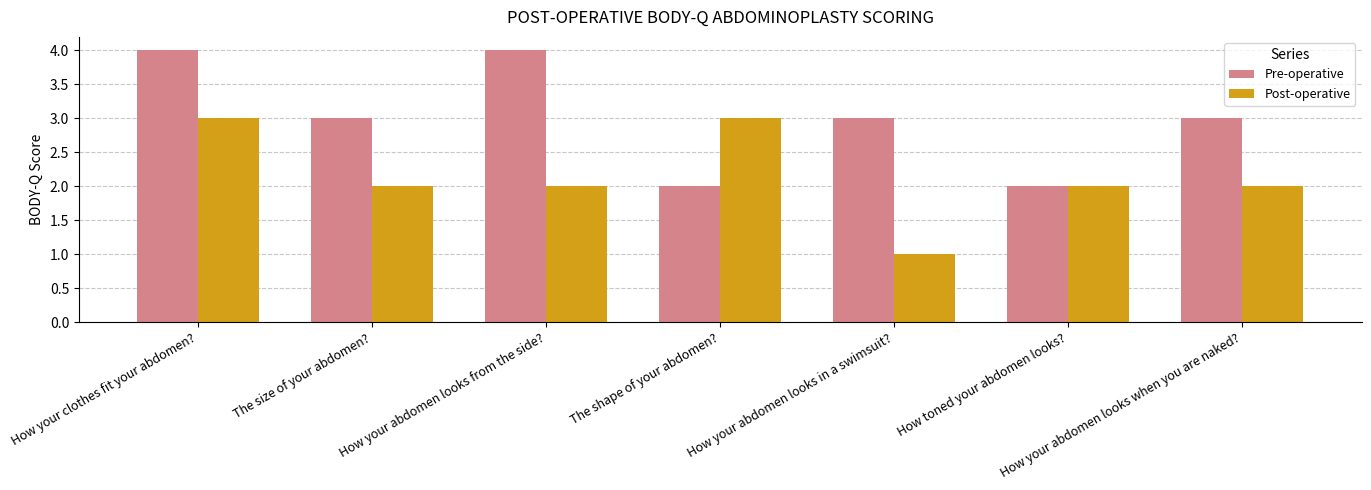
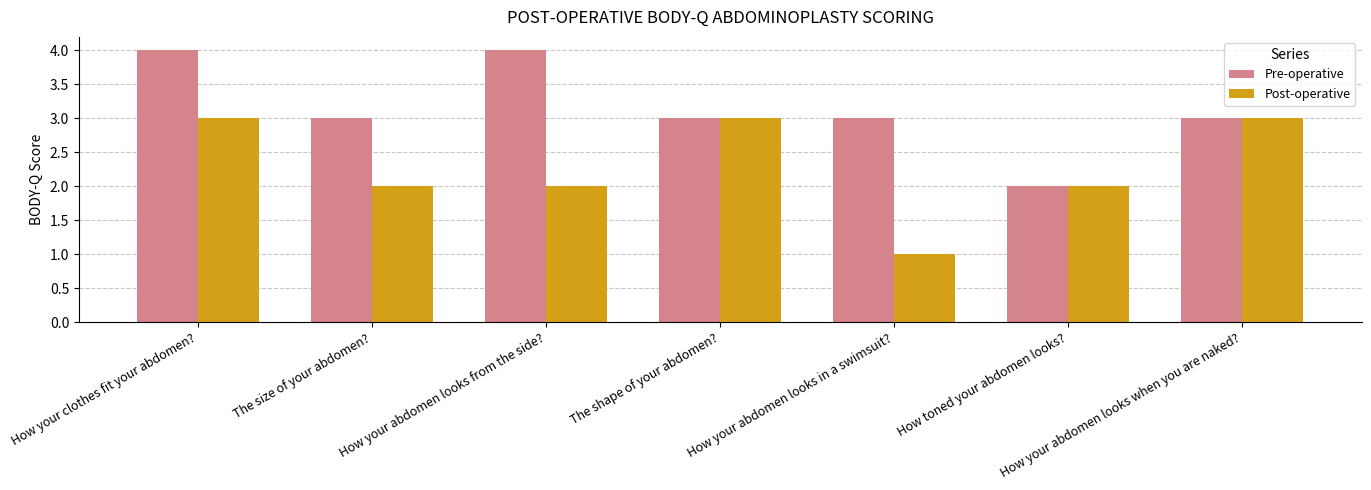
  {
    "Pre-operative": {
      "How your clothes fit your abdomen?": 4,
      "The size of your abdomen?": 3,
      "How your abdomen looks from the side?": 4,
-     "The shape of your abdomen?": 2,
+     "The shape of your abdomen?": 3,
      "How your abdomen looks in a swimsuit?": 3,
      "How toned your abdomen looks?": 2,
      "How your abdomen looks when you are naked?": 3
    },
    "Post-operative": {
      "How your clothes fit your abdomen?": 3,
      "The size of your abdomen?": 2,
      "How your abdomen looks from the side?": 2,
      "The shape of your abdomen?": 3,
      "How your abdomen looks in a swimsuit?": 1,
      "How toned your abdomen looks?": 2,
-     "How your abdomen looks when you are naked?": 2
+     "How your abdomen looks when you are naked?": 3
    }
  }
